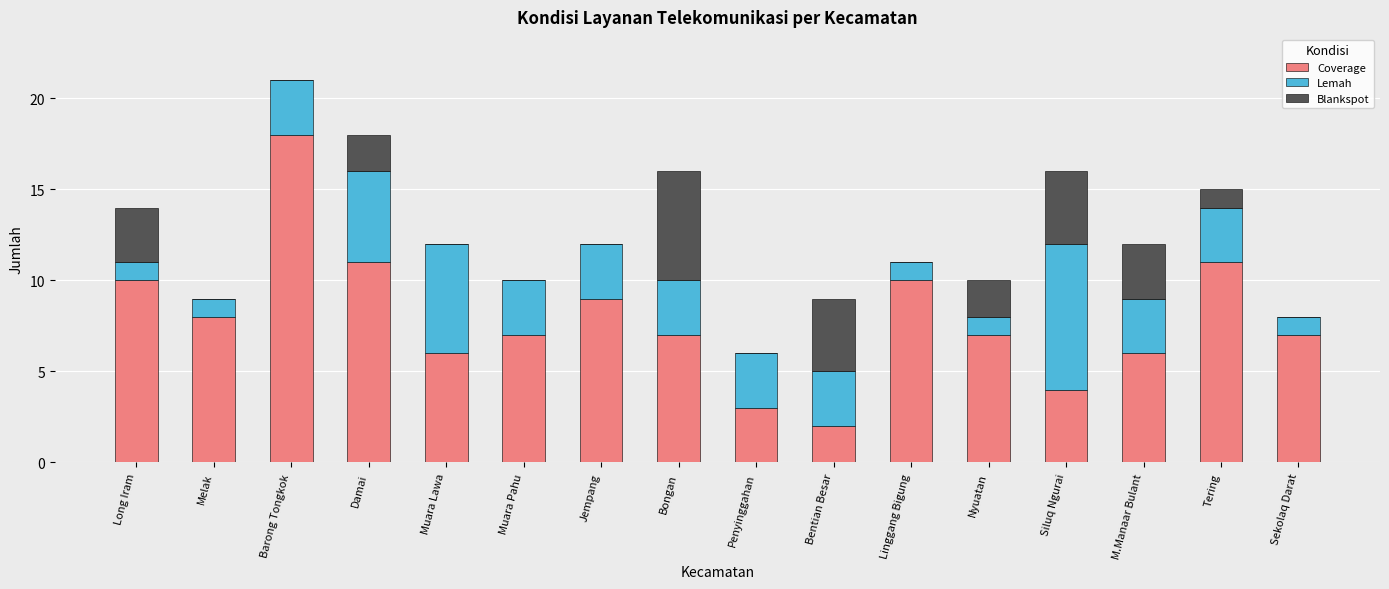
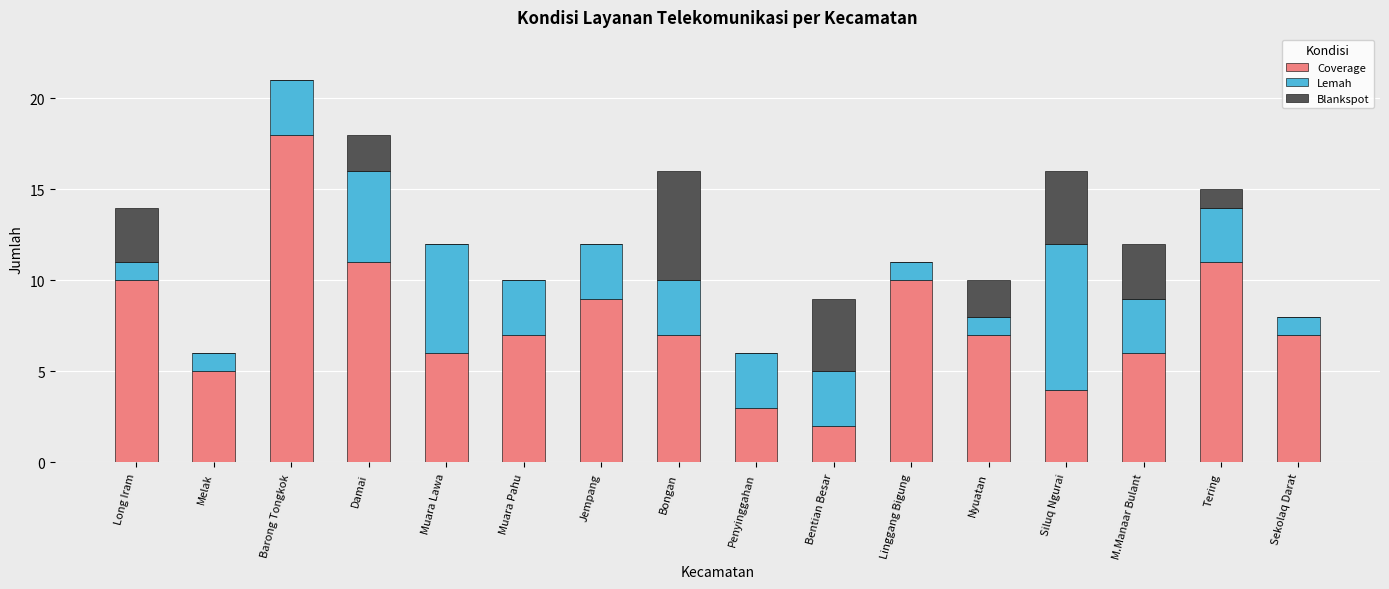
  {
    "Coverage": {
      "Long Iram": 10,
-     "Melak": 8,
+     "Melak": 5,
      "Barong Tongkok": 18,
      "Damai": 11,
      "Muara Lawa": 6,
      "Muara Pahu": 7,
      "Jempang": 9,
      "Bongan": 7,
      "Penyinggahan": 3,
      "Bentian Besar": 2,
      "Linggang Bigung": 10,
      "Nyuatan": 7,
      "Siluq Ngurai": 4,
      "M.Manaar Bulant": 6,
      "Tering": 11,
      "Sekolaq Darat": 7
    },
    "Lemah": {
      "Long Iram": 1,
      "Melak": 1,
      "Barong Tongkok": 3,
      "Damai": 5,
      "Muara Lawa": 6,
      "Muara Pahu": 3,
      "Jempang": 3,
      "Bongan": 3,
      "Penyinggahan": 3,
      "Bentian Besar": 3,
      "Linggang Bigung": 1,
      "Nyuatan": 1,
      "Siluq Ngurai": 8,
      "M.Manaar Bulant": 3,
      "Tering": 3,
      "Sekolaq Darat": 1
    },
    "Blankspot": {
      "Long Iram": 3,
      "Melak": 0,
      "Barong Tongkok": 0,
      "Damai": 2,
      "Muara Lawa": 0,
      "Muara Pahu": 0,
      "Jempang": 0,
      "Bongan": 6,
      "Penyinggahan": 0,
      "Bentian Besar": 4,
      "Linggang Bigung": 0,
      "Nyuatan": 2,
      "Siluq Ngurai": 4,
      "M.Manaar Bulant": 3,
      "Tering": 1,
      "Sekolaq Darat": 0
    }
  }
